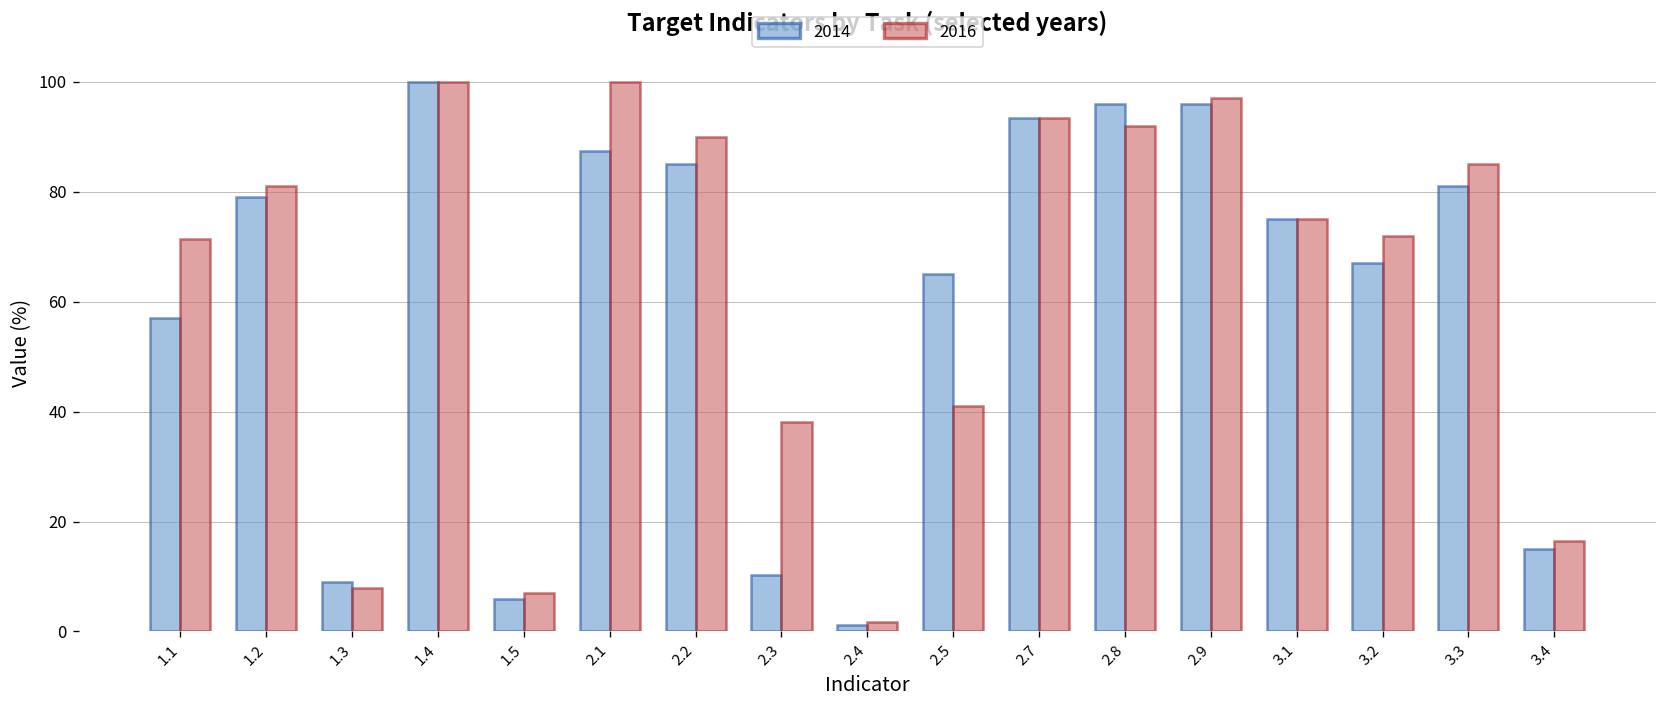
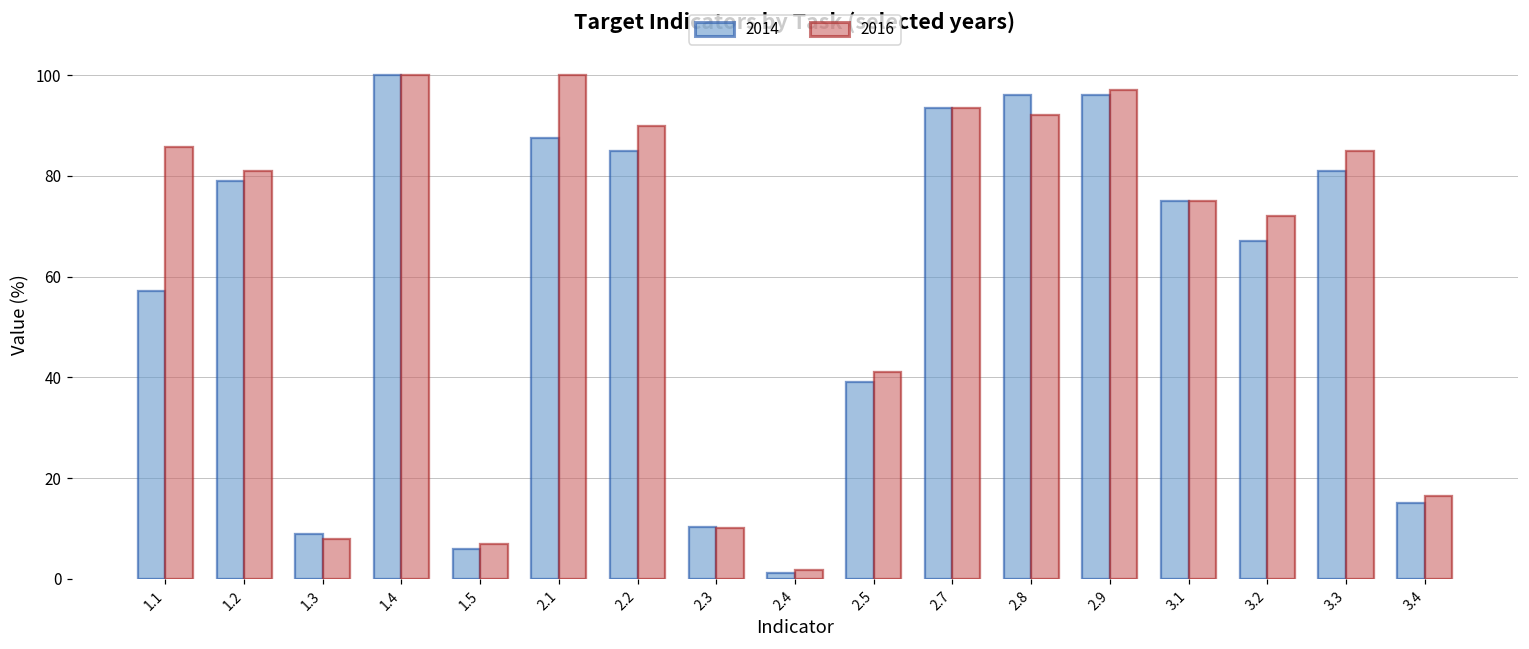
  {
    "2014": {
      "1.1": 57,
      "1.2": 79,
      "1.3": 9,
      "1.4": 100,
      "1.5": 6,
      "2.1": 88,
      "2.2": 85,
      "2.3": 10,
      "2.4": 1,
-     "2.5": 65,
+     "2.5": 39,
      "2.7": 93,
      "2.8": 96,
      "2.9": 96,
      "3.1": 75,
      "3.2": 67,
      "3.3": 81,
      "3.4": 15
    },
    "2016": {
-     "1.1": 72,
+     "1.1": 86,
      "1.2": 81,
      "1.3": 8,
      "1.4": 100,
      "1.5": 7,
      "2.1": 100,
      "2.2": 90,
-     "2.3": 38,
+     "2.3": 10,
      "2.4": 2,
      "2.5": 41,
      "2.7": 94,
      "2.8": 92,
      "2.9": 97,
      "3.1": 75,
      "3.2": 72,
      "3.3": 85,
      "3.4": 17
    }
  }
